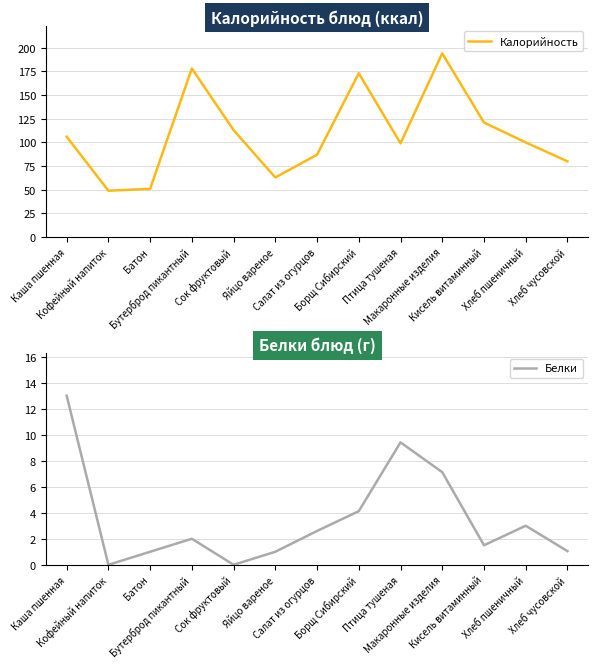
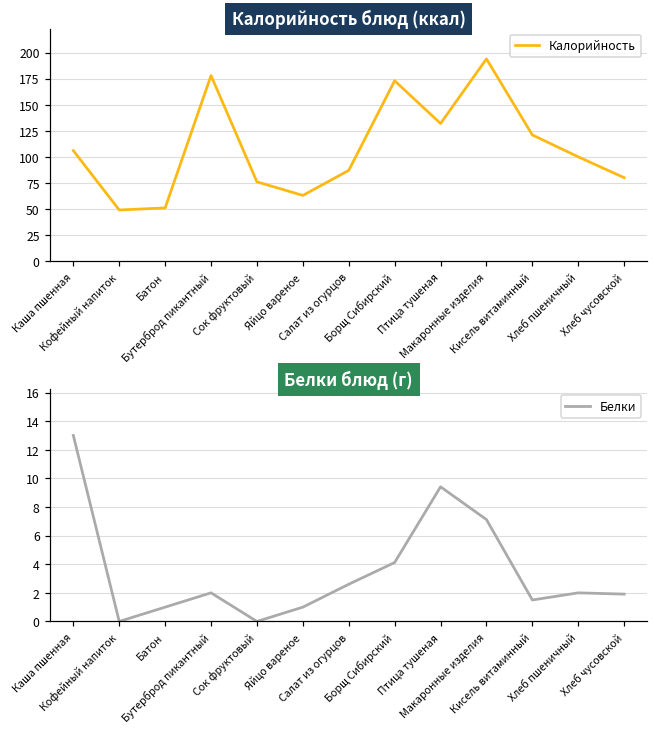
  {
    "Калорийность блюд (ккал)": {
      "Каша пшенная": 110,
      "Кофейный напиток": 50,
      "Батон": 50,
      "Бутерброд пикантный": 180,
-     "Сок фруктовый": 110,
+     "Сок фруктовый": 80,
      "Яйцо вареное": 60,
      "Салат из огурцов": 90,
      "Борщ Сибирский": 170,
-     "Птица тушеная": 100,
+     "Птица тушеная": 130,
      "Макаронные изделия": 190,
      "Кисель витаминный": 120,
      "Хлеб пшеничный": 100,
      "Хлеб чусовской": 80
    },
    "Белки блюд (г)": {
      "Каша пшенная": 13.0,
      "Кофейный напиток": 0.0,
      "Батон": 1.0,
      "Бутерброд пикантный": 2.0,
      "Сок фруктовый": 0.0,
      "Яйцо вареное": 1.0,
      "Салат из огурцов": 2.6,
      "Борщ Сибирский": 4.1,
      "Птица тушеная": 9.4,
      "Макаронные изделия": 7.1,
      "Кисель витаминный": 1.5,
-     "Хлеб пшеничный": 3,
-     "Хлеб чусовской": 1.1
+     "Хлеб пшеничный": 2,
+     "Хлеб чусовской": 1.9
    }
  }
